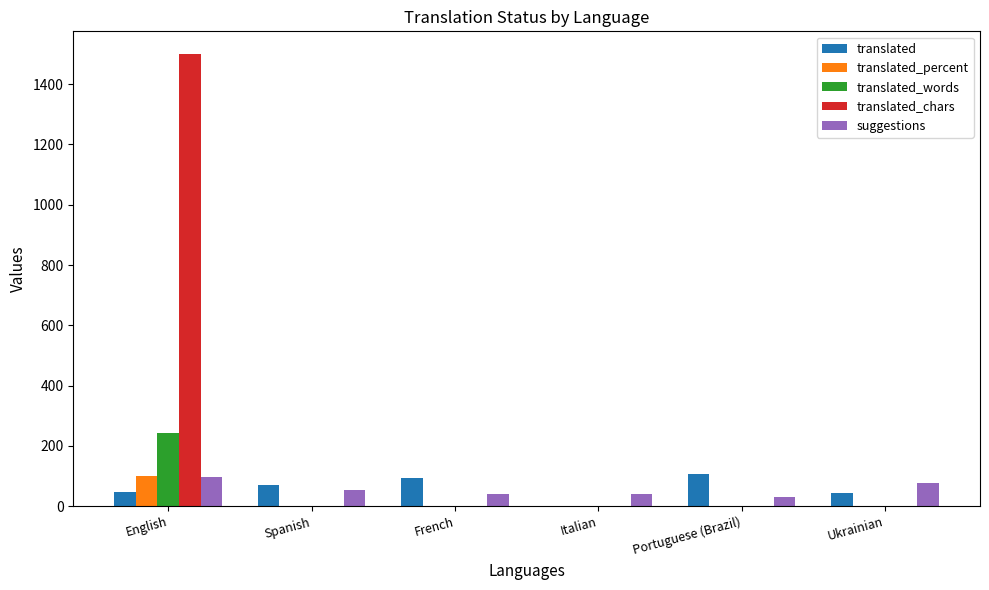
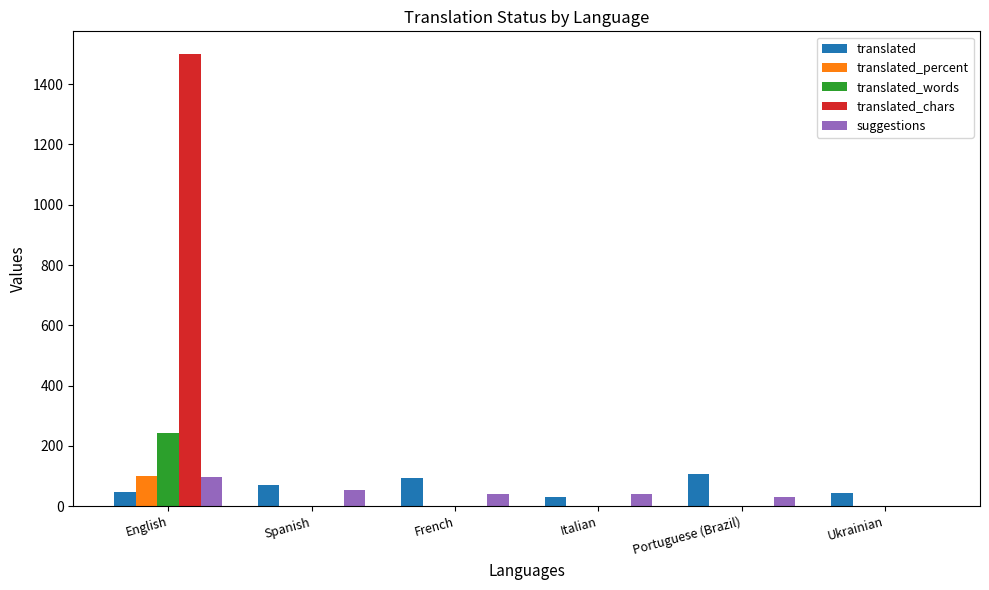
  {
    "translated": {
      "English": 50,
      "Spanish": 70,
      "French": 100,
-     "Italian": 0,
+     "Italian": 30,
      "Portuguese (Brazil)": 110,
      "Ukrainian": 40
    },
    "translated_percent": {
      "English": 100,
      "Spanish": 0,
      "French": 0,
      "Italian": 0,
      "Portuguese (Brazil)": 0,
      "Ukrainian": 0
    },
    "translated_words": {
      "English": 240,
      "Spanish": 0,
      "French": 0,
      "Italian": 0,
      "Portuguese (Brazil)": 0,
      "Ukrainian": 0
    },
    "translated_chars": {
      "English": 1500,
      "Spanish": 0,
      "French": 0,
      "Italian": 0,
      "Portuguese (Brazil)": 0,
      "Ukrainian": 0
    },
    "suggestions": {
      "English": 100,
      "Spanish": 60,
      "French": 40,
      "Italian": 40,
      "Portuguese (Brazil)": 30,
-     "Ukrainian": 80
+     "Ukrainian": 0
    }
  }
